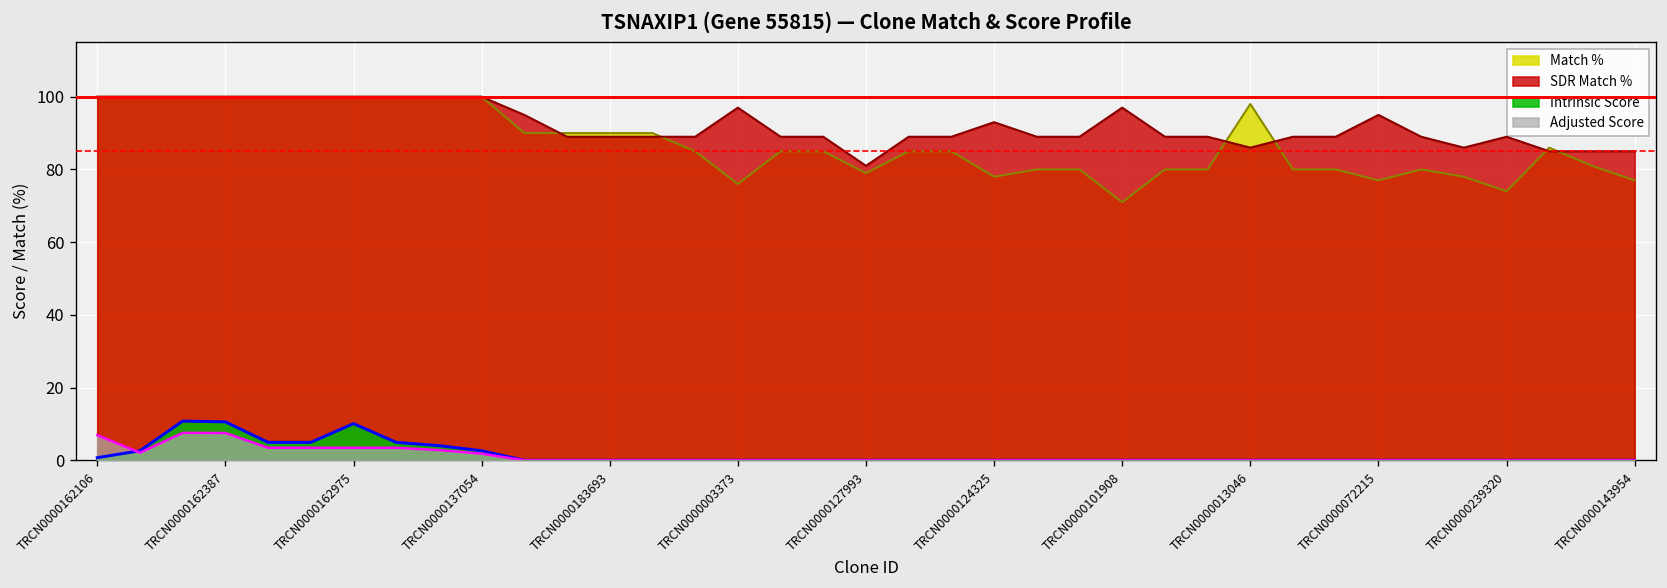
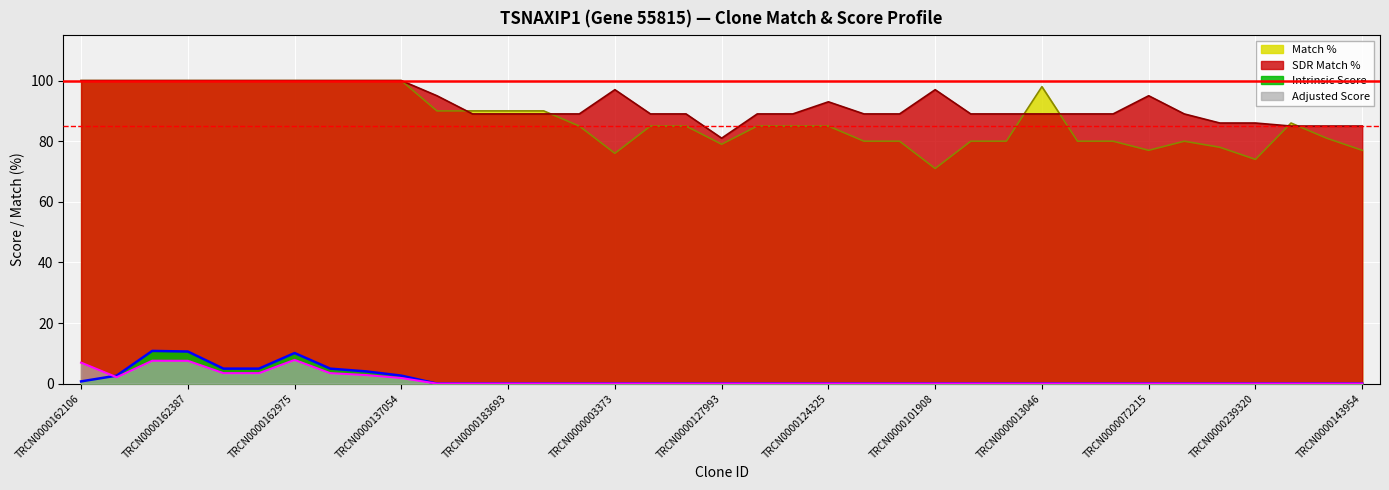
  {
    "Match %": {
      "TRCN0000183693": 90,
      "TRCN0000003373": 76,
      "TRCN0000127993": 79,
-     "TRCN0000124325": 78,
+     "TRCN0000124325": 85,
      "TRCN0000101908": 71,
      "TRCN0000013046": 98,
      "TRCN0000072215": 77,
      "TRCN0000239320": 74,
      "TRCN0000143954": 77
    },
    "SDR Match %": {
      "TRCN0000183693": 89,
      "TRCN0000003373": 97,
      "TRCN0000127993": 81,
      "TRCN0000124325": 93,
      "TRCN0000101908": 97,
-     "TRCN0000013046": 86,
+     "TRCN0000013046": 89,
      "TRCN0000072215": 95,
-     "TRCN0000239320": 89,
+     "TRCN0000239320": 86,
      "TRCN0000143954": 85
    },
    "Intrinsic Score": {
      "TRCN0000162106": 1,
      "TRCN0000162387": 11,
      "TRCN0000162975": 10
    },
    "Adjusted Score": {
      "TRCN0000162106": 7,
      "TRCN0000162387": 8,
-     "TRCN0000162975": 3
+     "TRCN0000162975": 8
    }
  }
